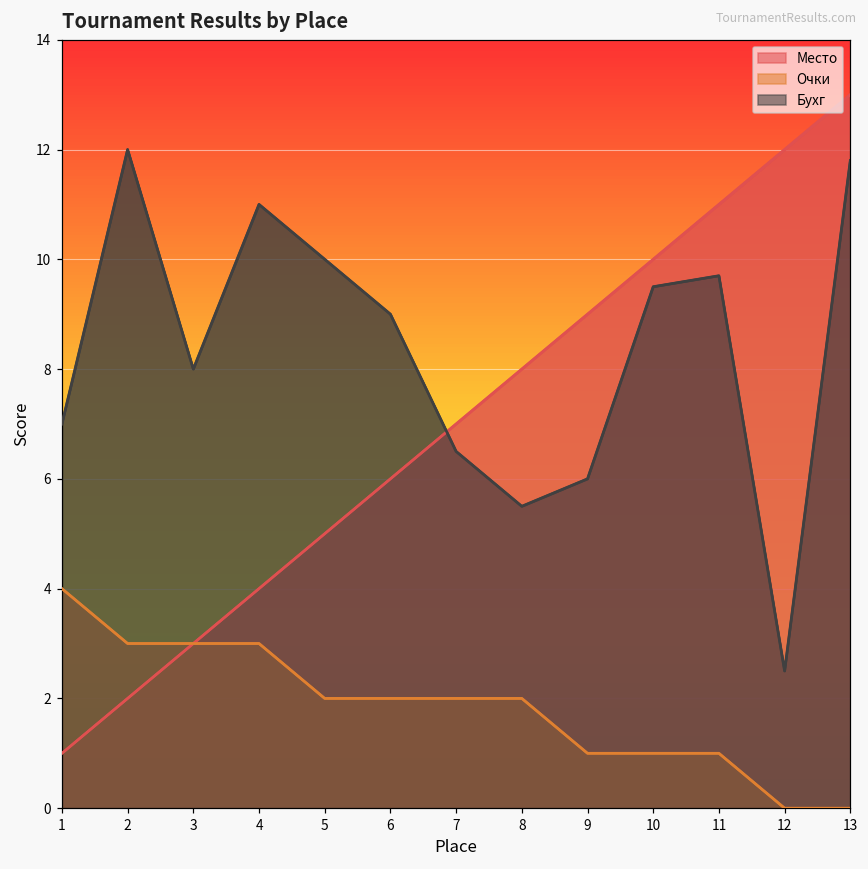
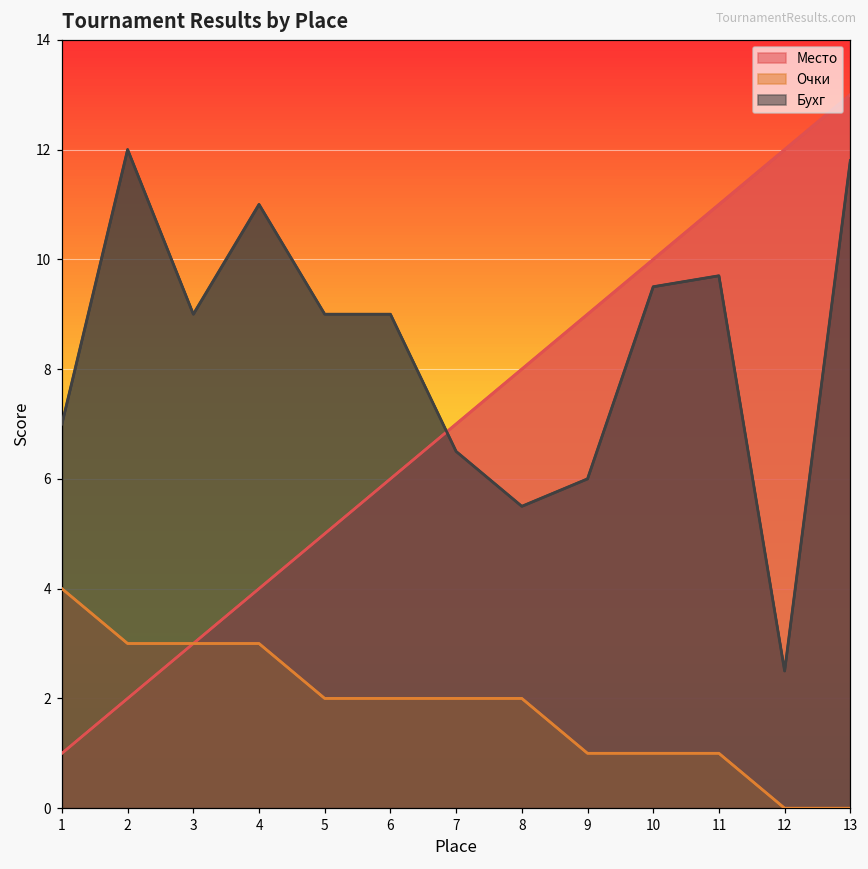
  {
    "Бухг": {
      "1": 7,
      "2": 12,
-     "3": 8,
+     "3": 9,
      "4": 11,
-     "5": 10,
+     "5": 9,
      "6": 9,
      "7": 6.5,
      "8": 5.5,
      "9": 6,
      "10": 9.5,
      "11": 9.7,
      "12": 2.5,
      "13": 11.8
    }
  }
